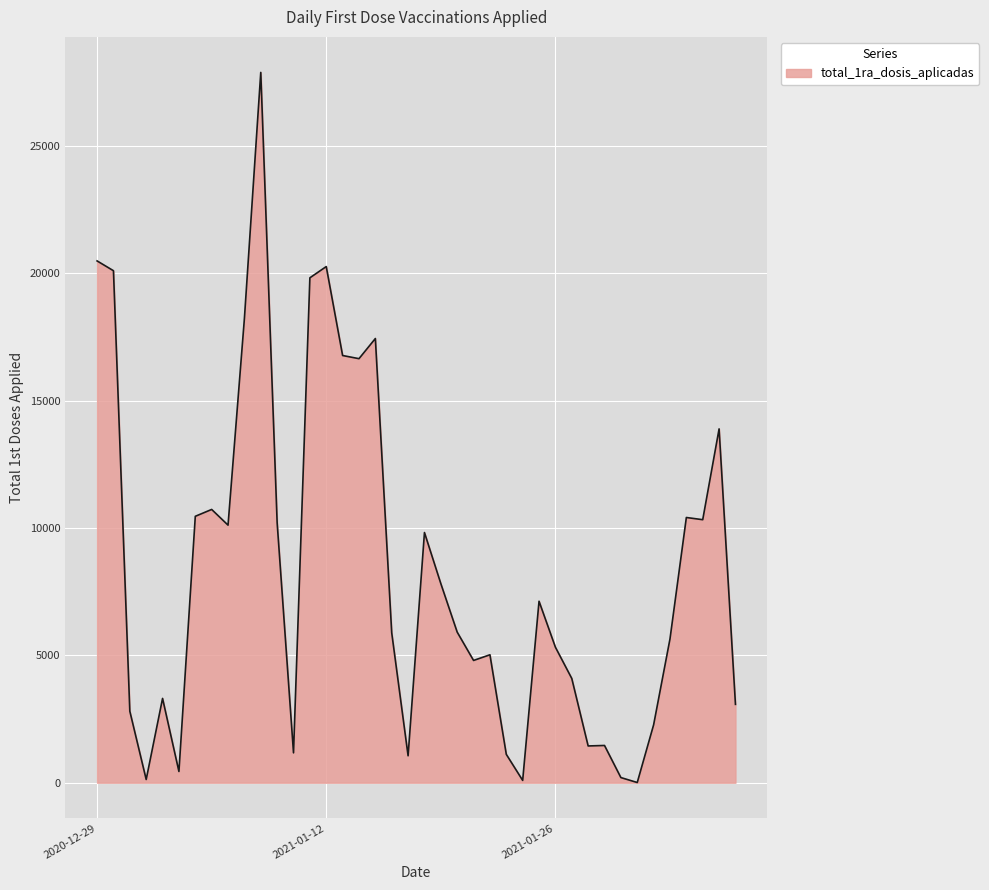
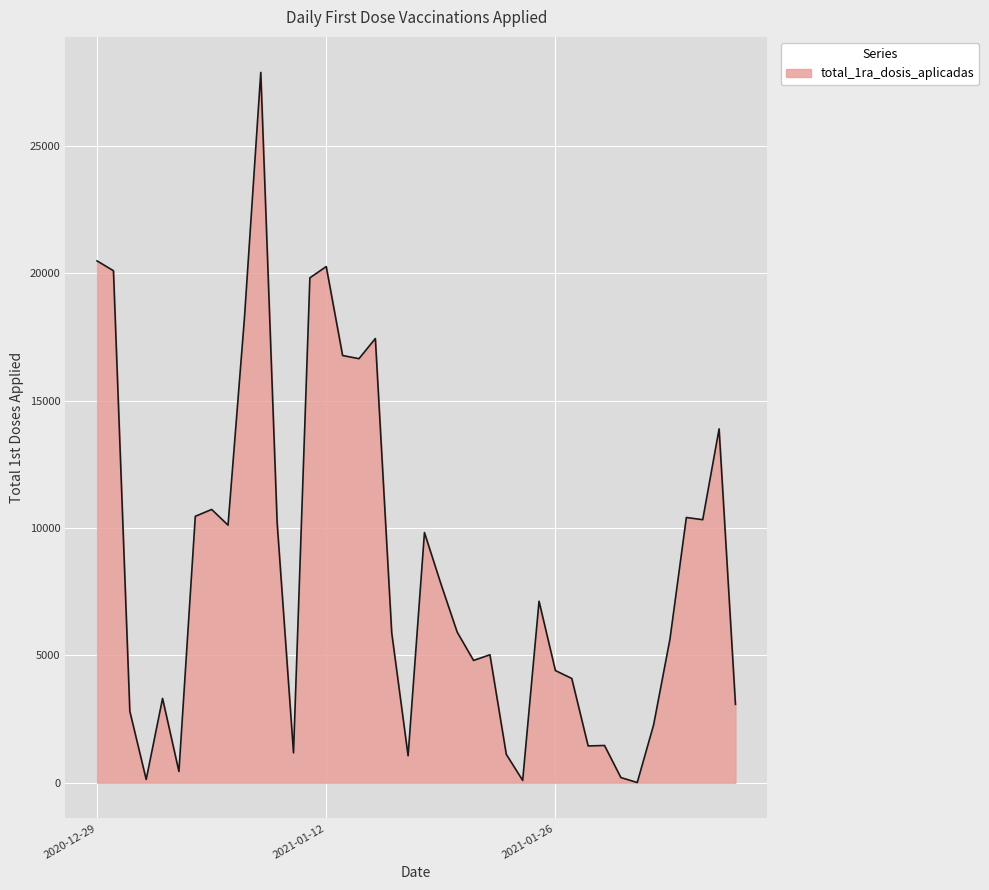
  {
    "2020-12-29": 20500,
    "2021-01-12": 20300,
-   "2021-01-26": 5300
+   "2021-01-26": 4400
  }
